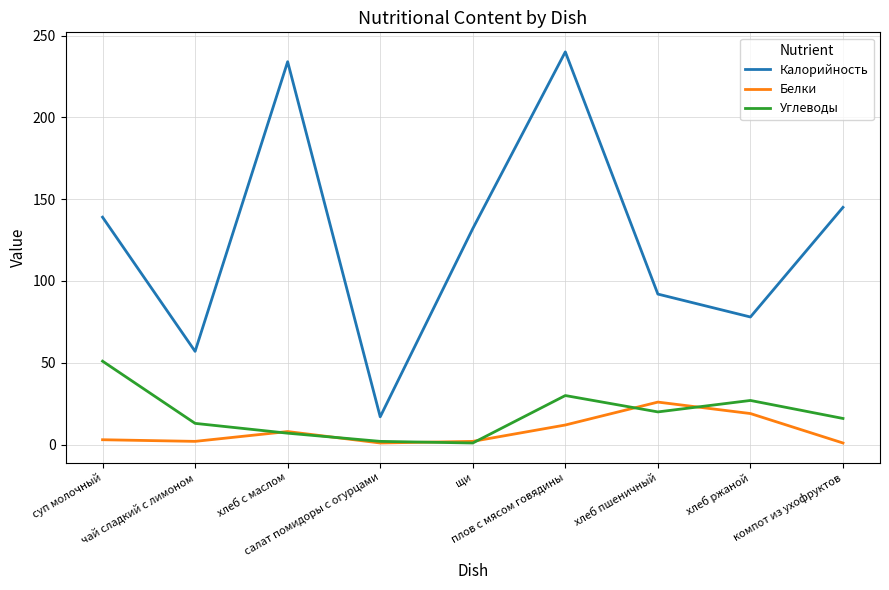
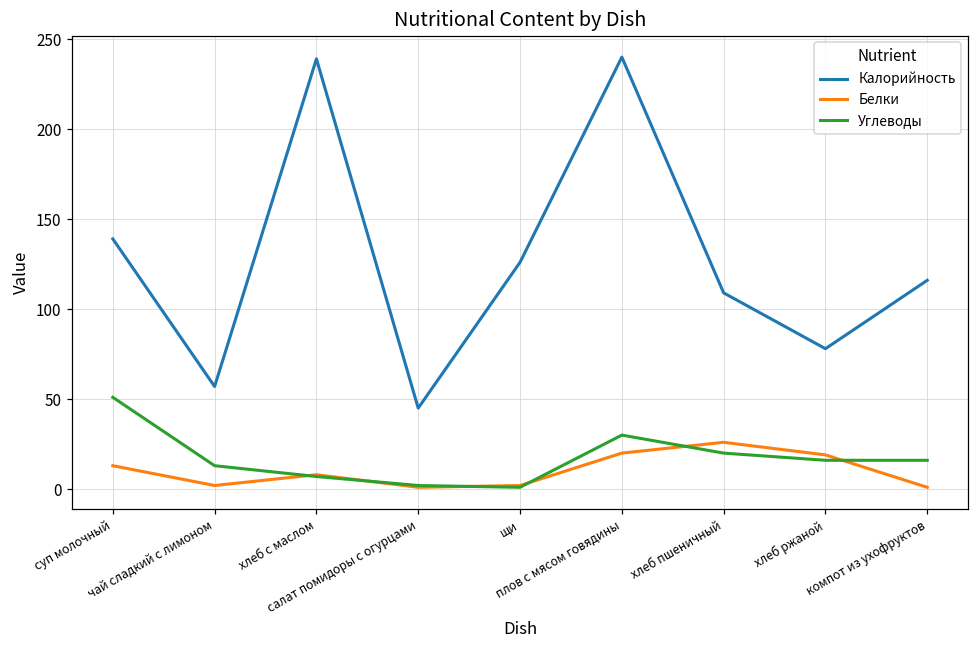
  {
    "Калорийность": {
      "суп молочный": 139,
      "чай сладкий с лимоном": 57,
-     "хлеб с маслом": 234,
-     "салат помидоры с огурцами": 17,
-     "щи": 132,
+     "хлеб с маслом": 239,
+     "салат помидоры с огурцами": 45,
+     "щи": 126,
      "плов с мясом говядины": 240,
-     "хлеб пшеничный": 92,
+     "хлеб пшеничный": 109,
      "хлеб ржаной": 78,
-     "компот из ухофруктов": 145
+     "компот из ухофруктов": 116
    },
    "Белки": {
-     "суп молочный": 3,
+     "суп молочный": 13,
      "чай сладкий с лимоном": 2,
-     "плов с мясом говядины": 12,
+     "плов с мясом говядины": 20,
      "хлеб пшеничный": 26,
      "хлеб ржаной": 19,
      "компот из ухофруктов": 1
    },
    "Углеводы": {
      "суп молочный": 51,
      "чай сладкий с лимоном": 13,
      "плов с мясом говядины": 30,
      "хлеб пшеничный": 20,
-     "хлеб ржаной": 27,
+     "хлеб ржаной": 16,
      "компот из ухофруктов": 16
    }
  }
